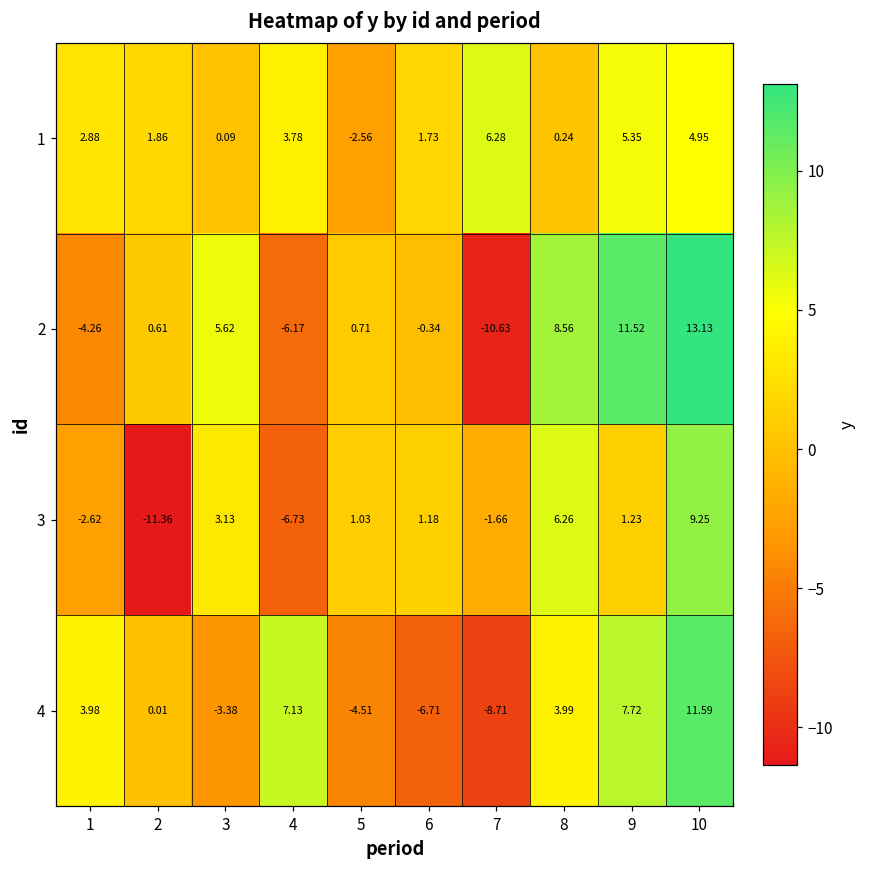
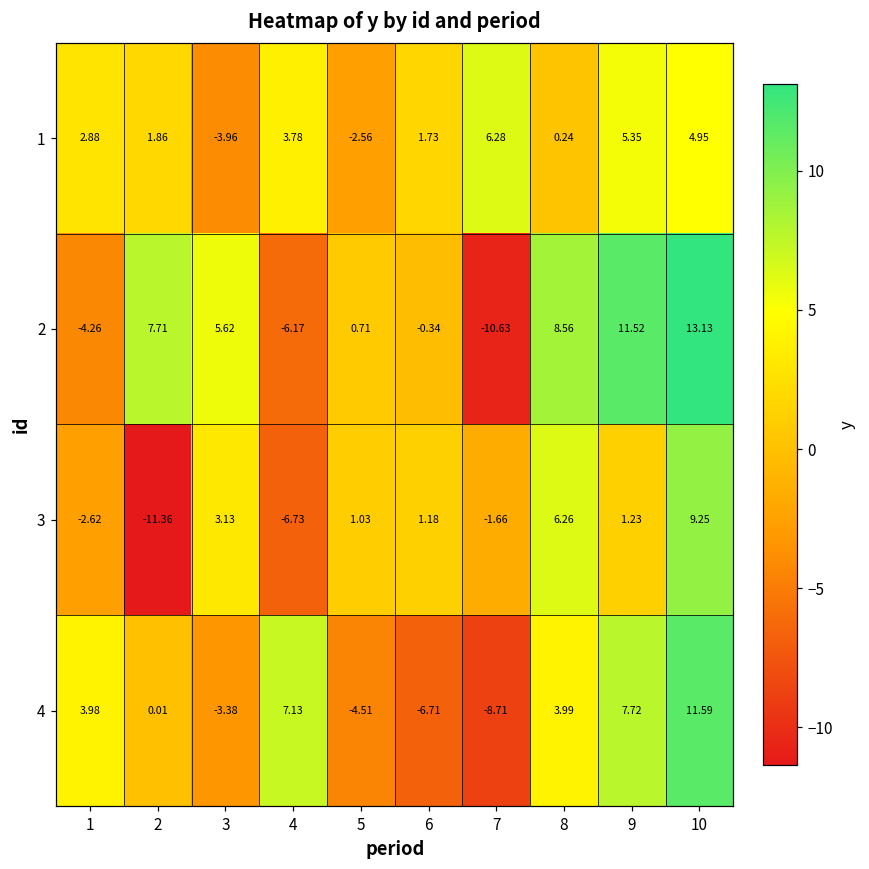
  {
    "1": {
      "1": 2.88,
      "2": 1.86,
-     "3": 0.09,
+     "3": -3.96,
      "4": 3.78,
      "5": -2.56,
      "6": 1.73,
      "7": 6.28,
      "8": 0.24,
      "9": 5.35,
      "10": 4.95
    },
    "2": {
      "1": -4.26,
-     "2": 0.61,
+     "2": 7.71,
      "3": 5.62,
      "4": -6.17,
      "5": 0.71,
      "6": -0.34,
      "7": -10.63,
      "8": 8.56,
      "9": 11.52,
      "10": 13.13
    },
    "3": {
      "1": -2.62,
      "2": -11.36,
      "3": 3.13,
      "4": -6.73,
      "5": 1.03,
      "6": 1.18,
      "7": -1.66,
      "8": 6.26,
      "9": 1.23,
      "10": 9.25
    },
    "4": {
      "1": 3.98,
      "2": 0.01,
      "3": -3.38,
      "4": 7.13,
      "5": -4.51,
      "6": -6.71,
      "7": -8.71,
      "8": 3.99,
      "9": 7.72,
      "10": 11.59
    }
  }
